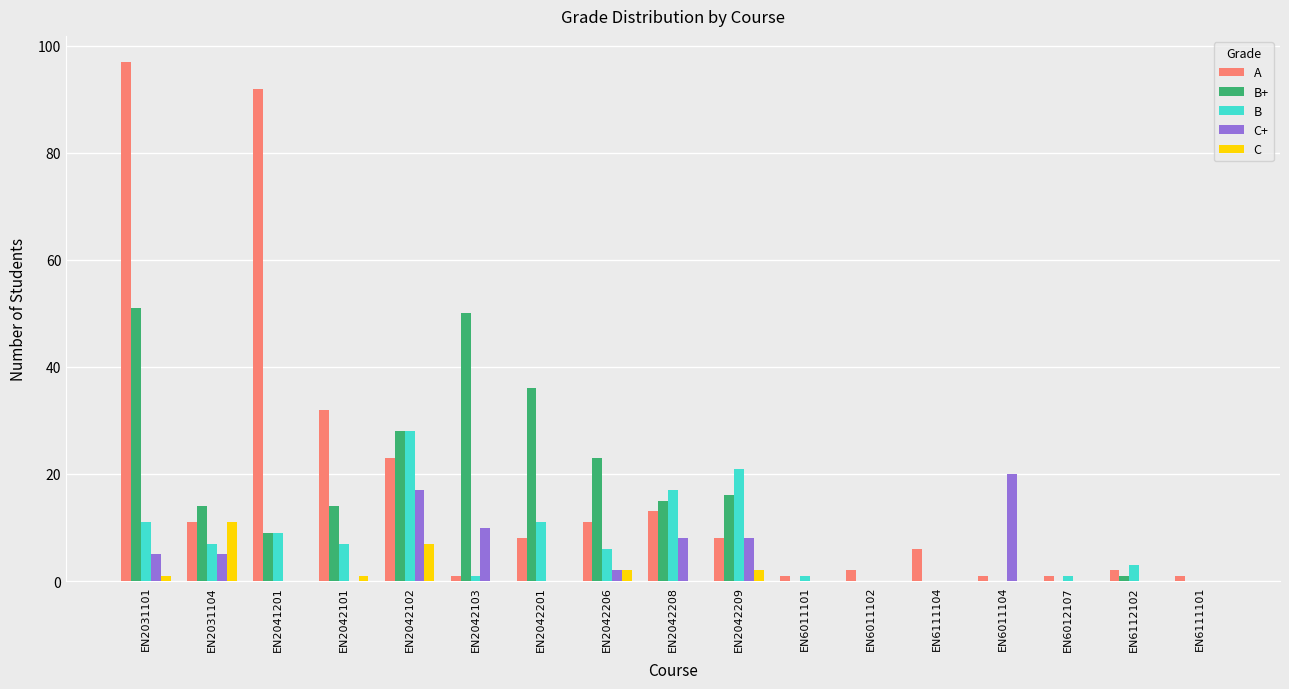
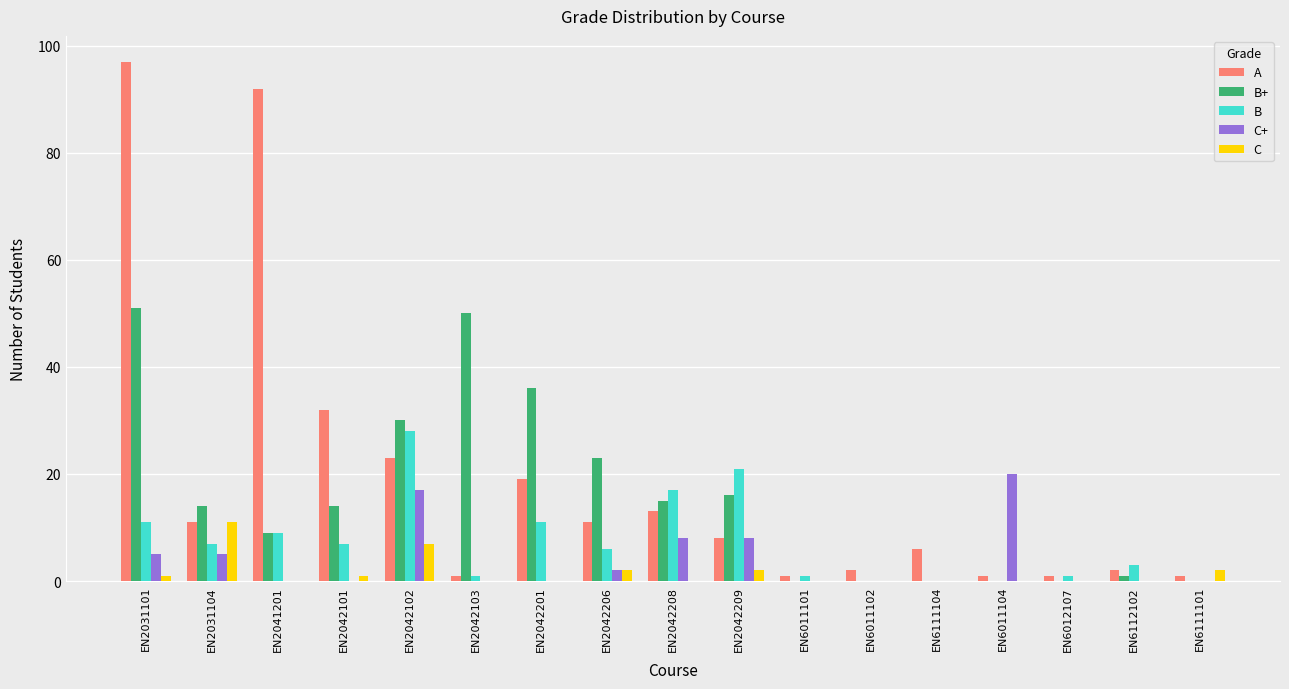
  {
    "A": {
      "EN2031101": 97,
      "EN2031104": 11,
      "EN2041201": 92,
      "EN2042101": 32,
      "EN2042102": 23,
      "EN2042103": 1,
-     "EN2042201": 8,
+     "EN2042201": 19,
      "EN2042206": 11,
      "EN2042208": 13,
      "EN2042209": 8,
      "EN6011101": 1,
      "EN6011102": 2,
      "EN6111104": 6,
      "EN6011104": 1,
      "EN6012107": 1,
      "EN6112102": 2,
      "EN6111101": 1
    },
    "B+": {
      "EN2031101": 51,
      "EN2031104": 14,
      "EN2041201": 9,
      "EN2042101": 14,
-     "EN2042102": 28,
+     "EN2042102": 30,
      "EN2042103": 50,
      "EN2042201": 36,
      "EN2042206": 23,
      "EN2042208": 15,
      "EN2042209": 16,
      "EN6011101": 0,
      "EN6011102": 0,
      "EN6111104": 0,
      "EN6011104": 0,
      "EN6012107": 0,
      "EN6112102": 1,
      "EN6111101": 0
    },
    "B": {
      "EN2031101": 11,
      "EN2031104": 7,
      "EN2041201": 9,
      "EN2042101": 7,
      "EN2042102": 28,
      "EN2042103": 1,
      "EN2042201": 11,
      "EN2042206": 6,
      "EN2042208": 17,
      "EN2042209": 21,
      "EN6011101": 1,
      "EN6011102": 0,
      "EN6111104": 0,
      "EN6011104": 0,
      "EN6012107": 1,
      "EN6112102": 3,
      "EN6111101": 0
    },
    "C+": {
      "EN2031101": 5,
      "EN2031104": 5,
      "EN2041201": 0,
      "EN2042101": 0,
      "EN2042102": 17,
-     "EN2042103": 10,
+     "EN2042103": 0,
      "EN2042201": 0,
      "EN2042206": 2,
      "EN2042208": 8,
      "EN2042209": 8,
      "EN6011101": 0,
      "EN6011102": 0,
      "EN6111104": 0,
      "EN6011104": 20,
      "EN6012107": 0,
      "EN6112102": 0,
      "EN6111101": 0
    },
    "C": {
      "EN2031101": 1,
      "EN2031104": 11,
      "EN2041201": 0,
      "EN2042101": 1,
      "EN2042102": 7,
      "EN2042103": 0,
      "EN2042201": 0,
      "EN2042206": 2,
      "EN2042208": 0,
      "EN2042209": 2,
      "EN6011101": 0,
      "EN6011102": 0,
      "EN6111104": 0,
      "EN6011104": 0,
      "EN6012107": 0,
      "EN6112102": 0,
-     "EN6111101": 0
+     "EN6111101": 2
    }
  }
